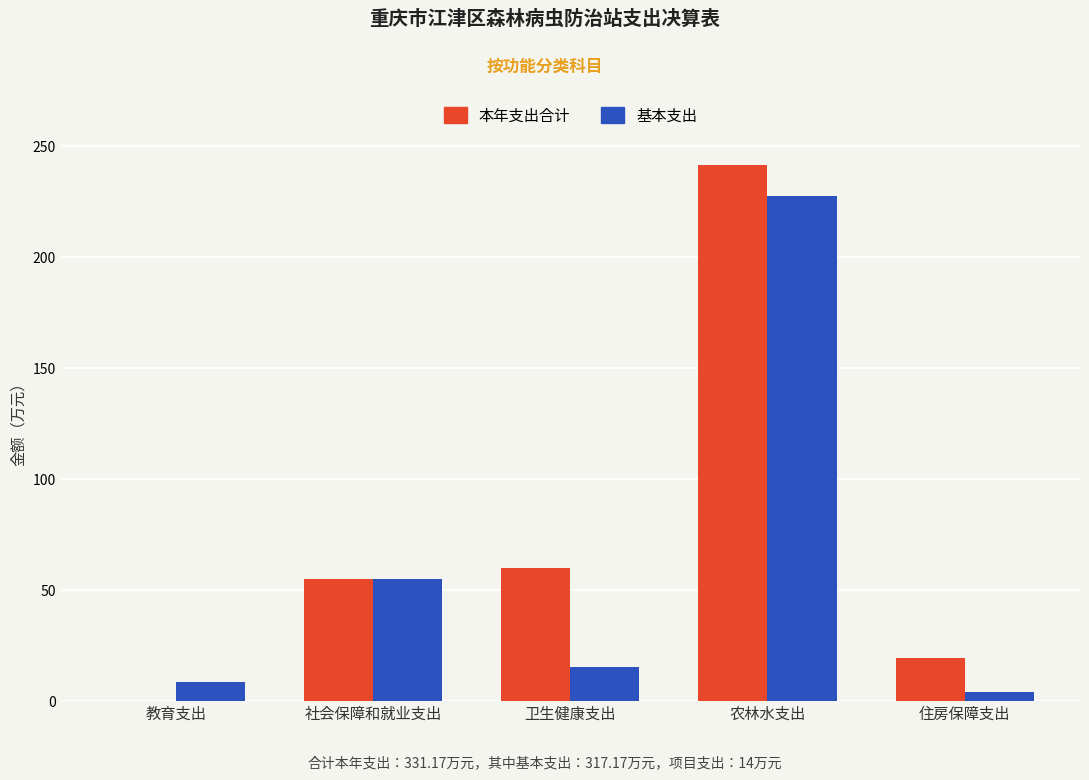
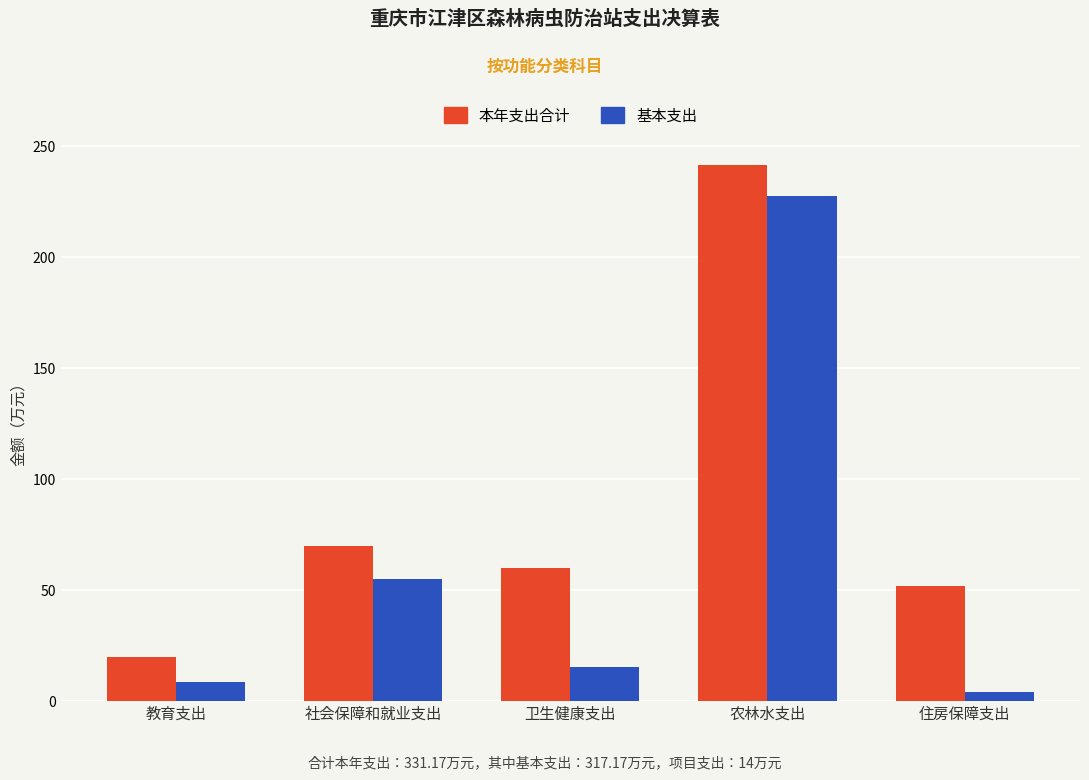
  {
    "本年支出合计": {
-     "教育支出": 0,
-     "社会保障和就业支出": 55,
+     "教育支出": 20,
+     "社会保障和就业支出": 70,
      "卫生健康支出": 60,
      "农林水支出": 241,
-     "住房保障支出": 20
+     "住房保障支出": 52
    },
    "基本支出": {
      "教育支出": 8,
      "社会保障和就业支出": 55,
      "卫生健康支出": 15,
      "农林水支出": 227,
      "住房保障支出": 4
    }
  }
